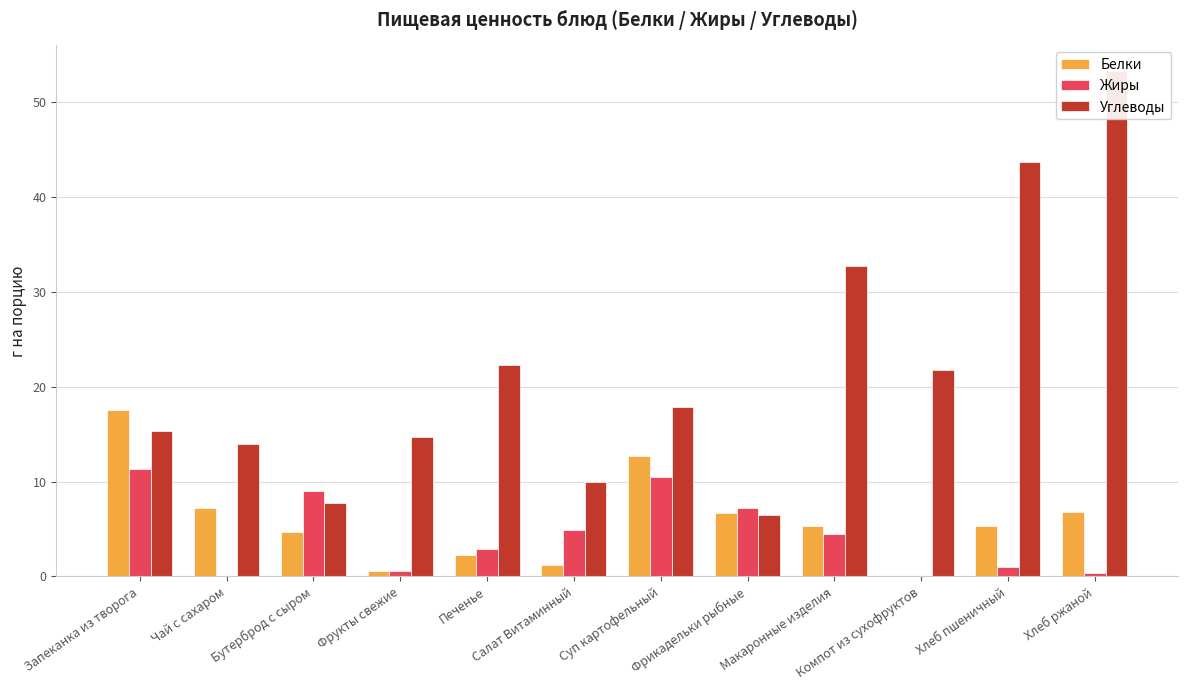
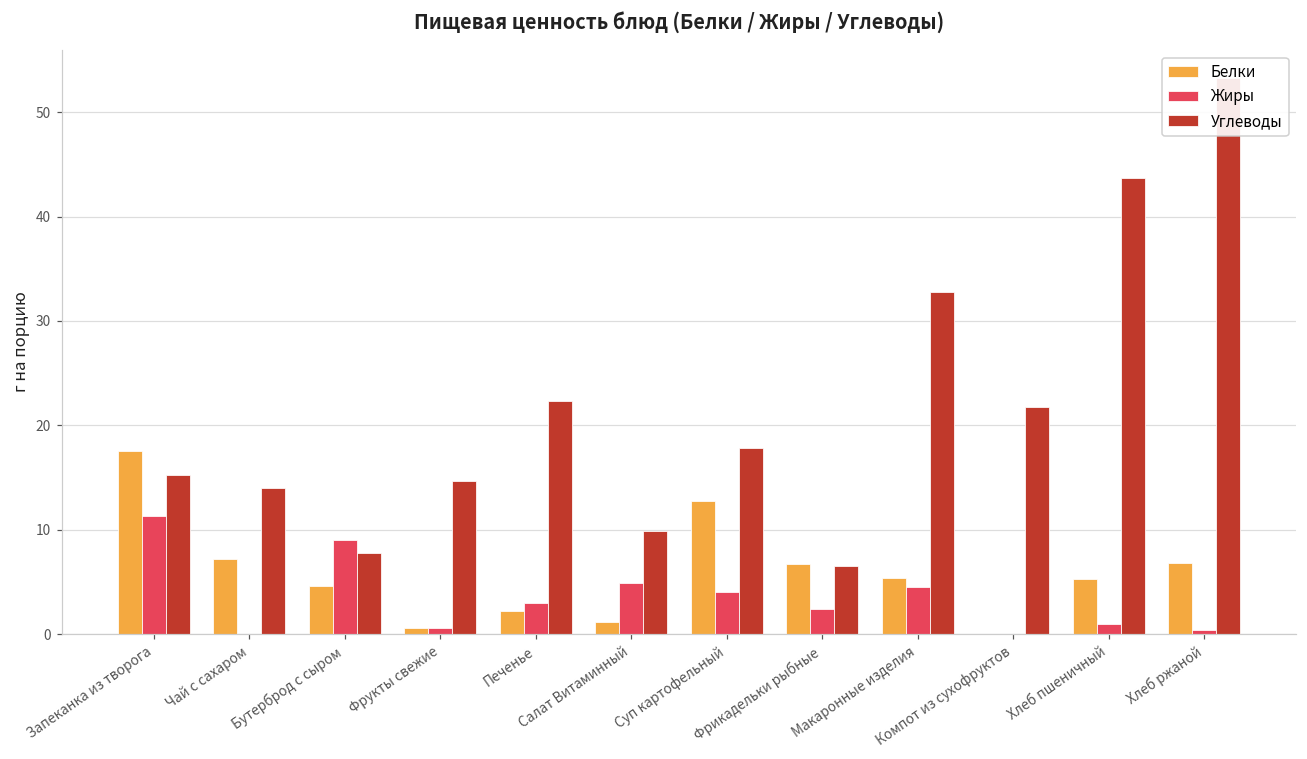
  {
    "Белки": {
      "Запеканка из творога": 18,
      "Чай с сахаром": 7,
      "Бутерброд с сыром": 5,
      "Фрукты свежие": 1,
      "Печенье": 2,
      "Салат Витаминный": 1,
      "Суп картофельный": 13,
      "Фрикадельки рыбные": 7,
      "Макаронные изделия": 5,
      "Компот из сухофруктов": 0,
      "Хлеб пшеничный": 5,
      "Хлеб ржаной": 7
    },
    "Жиры": {
      "Запеканка из творога": 11,
      "Чай с сахаром": 0,
      "Бутерброд с сыром": 9,
      "Фрукты свежие": 1,
      "Печенье": 3,
      "Салат Витаминный": 5,
-     "Суп картофельный": 10,
-     "Фрикадельки рыбные": 7,
+     "Суп картофельный": 4,
+     "Фрикадельки рыбные": 2,
      "Макаронные изделия": 5,
      "Компот из сухофруктов": 0,
      "Хлеб пшеничный": 1,
      "Хлеб ржаной": 0
    },
    "Углеводы": {
      "Запеканка из творога": 15,
      "Чай с сахаром": 14,
      "Бутерброд с сыром": 8,
      "Фрукты свежие": 15,
      "Печенье": 22,
      "Салат Витаминный": 10,
      "Суп картофельный": 18,
      "Фрикадельки рыбные": 7,
      "Макаронные изделия": 33,
      "Компот из сухофруктов": 22,
      "Хлеб пшеничный": 44
    }
  }
